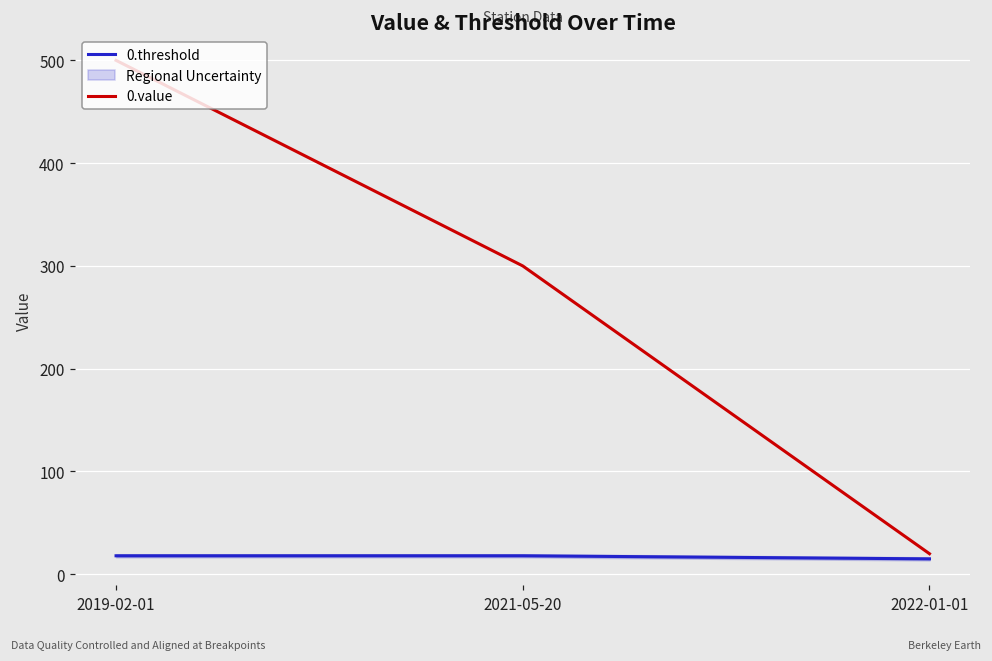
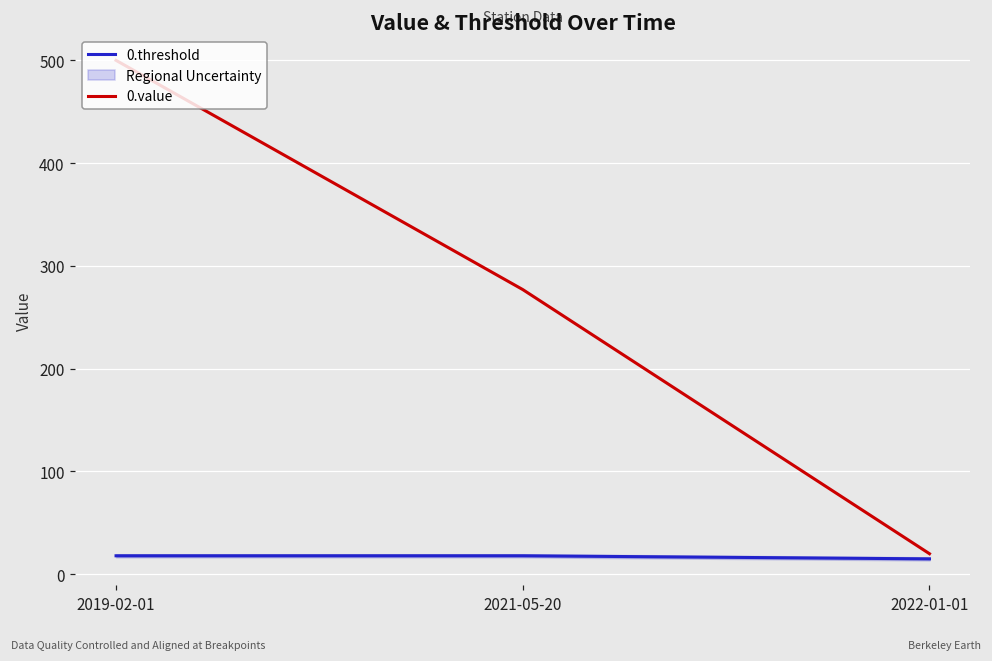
  {
    "0.value": {
-     "2021-05-20": 300,
+     "2021-05-20": 280,
      "2022-01-01": 20
    }
  }
